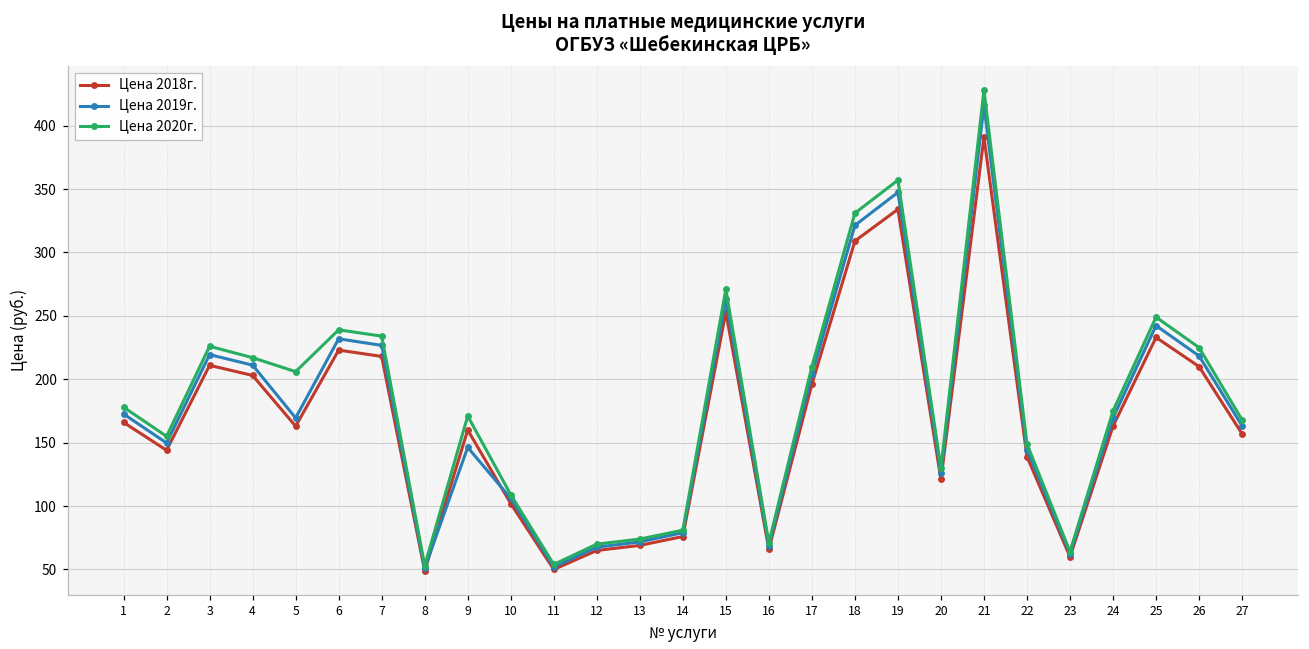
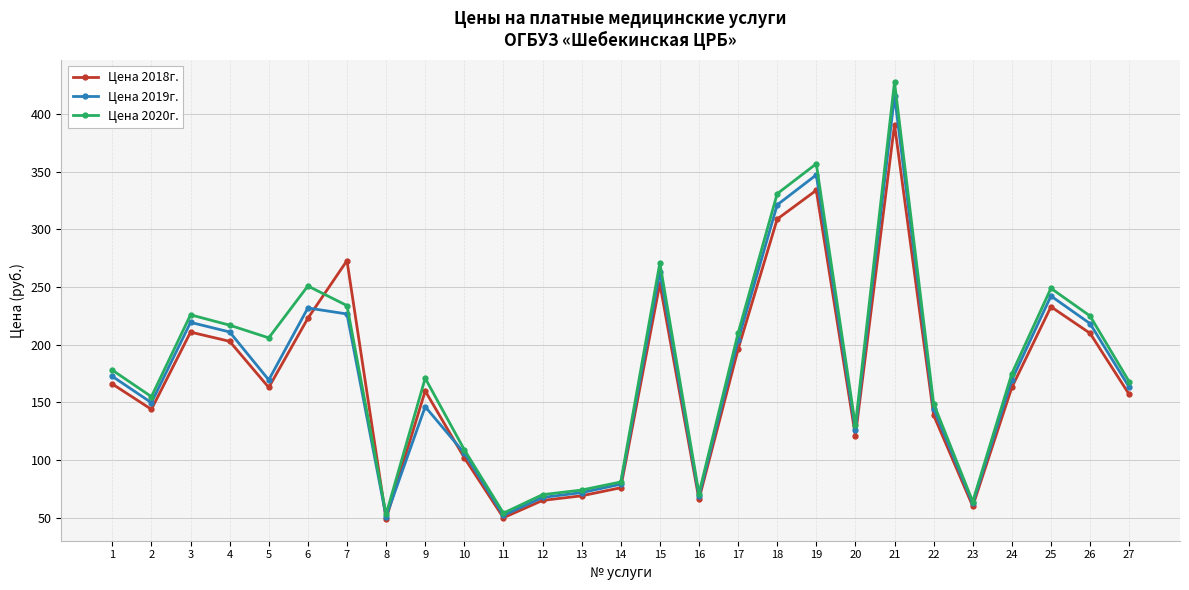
  {
    "Цена 2018г.": {
      "1": 166,
      "2": 144,
      "3": 211,
      "4": 203,
      "5": 163,
      "6": 223,
-     "7": 218,
+     "7": 273,
      "9": 160,
      "10": 102,
      "12": 65,
      "13": 69,
      "14": 76,
      "15": 253,
      "16": 66,
      "17": 196,
      "18": 309,
      "19": 334,
      "20": 121,
      "21": 391,
      "22": 139,
      "23": 60,
      "24": 163,
      "25": 233,
      "26": 210,
      "27": 157
    },
    "Цена 2019г.": {
      "1": 173,
      "2": 150,
      "3": 219,
      "4": 211,
      "5": 170,
      "6": 232,
      "7": 227,
      "9": 146,
      "10": 106,
      "12": 68,
      "15": 263,
      "16": 69,
      "17": 204,
      "18": 321,
      "19": 347,
      "20": 126,
      "21": 416,
      "22": 145,
      "24": 170,
      "25": 242,
      "26": 218,
      "27": 163
    },
    "Цена 2020г.": {
      "1": 178,
      "2": 155,
      "3": 226,
      "4": 217,
      "5": 206,
-     "6": 239,
+     "6": 251,
      "7": 234,
      "9": 171,
      "10": 109,
      "12": 70,
      "15": 271,
      "16": 71,
      "17": 210,
      "18": 331,
      "19": 357,
      "20": 130,
      "21": 428,
      "22": 149,
      "24": 175,
      "25": 249,
      "26": 225,
      "27": 168
    }
  }
